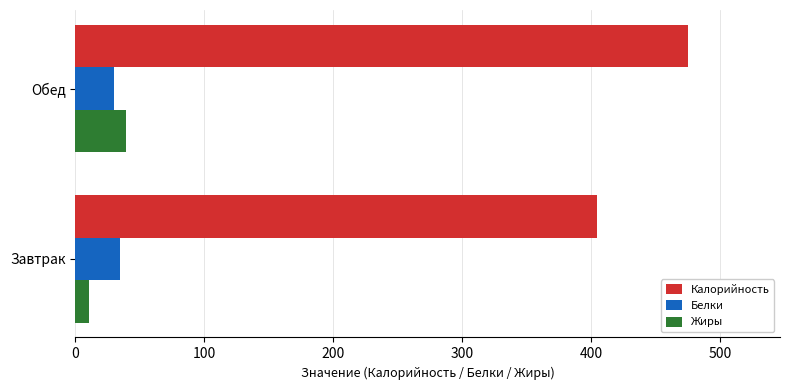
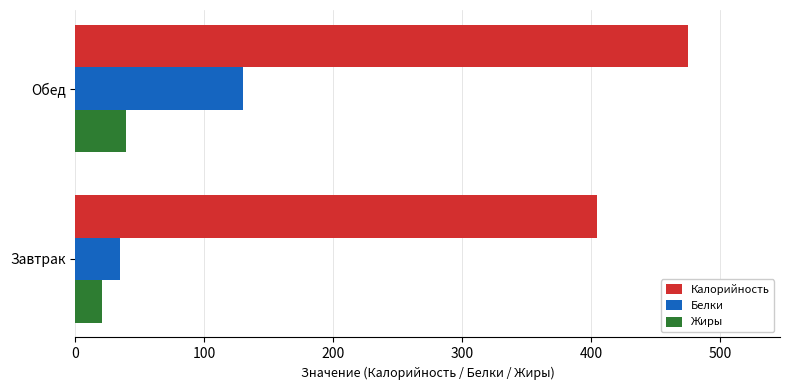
  {
    "Калорийность": {
      "Обед": 475,
      "Завтрак": 405
    },
    "Белки": {
-     "Обед": 30,
+     "Обед": 130,
      "Завтрак": 34
    },
    "Жиры": {
      "Обед": 40,
-     "Завтрак": 11
+     "Завтрак": 20
    }
  }
